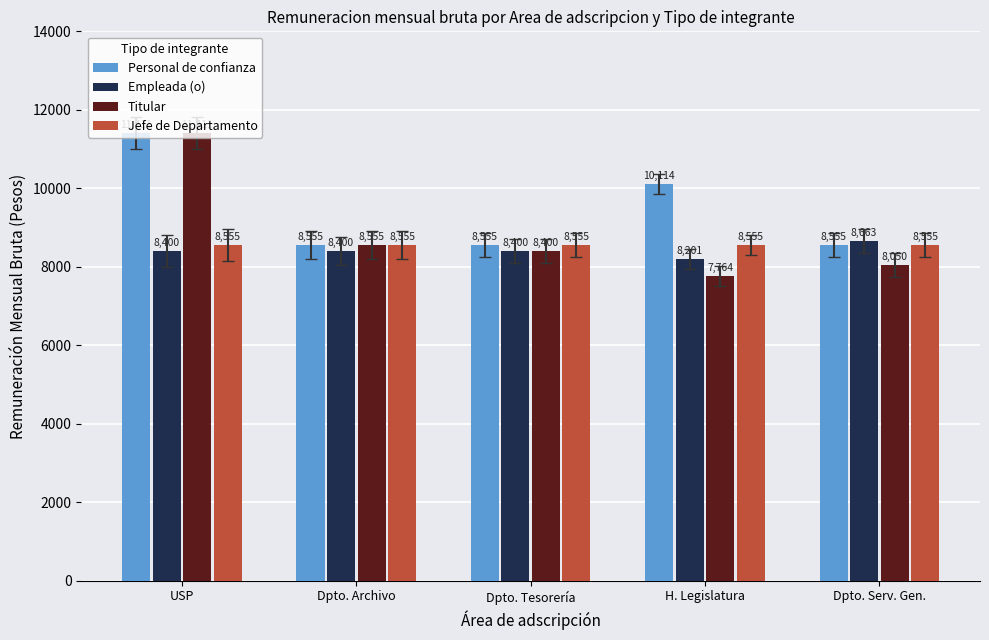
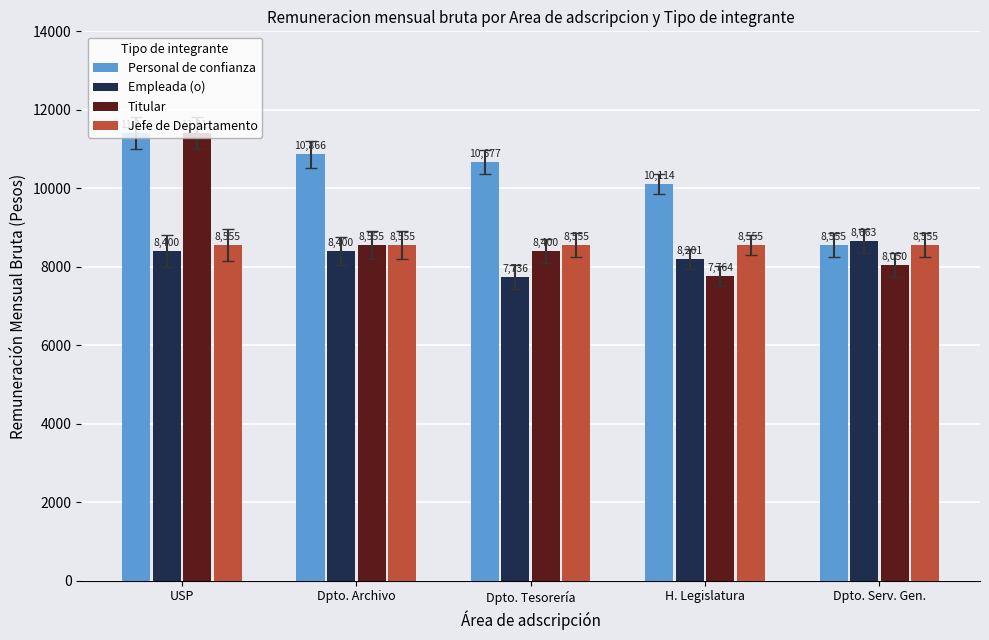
  {
    "Personal de confianza": {
-     "Dpto. Archivo": "8,555",
-     "Dpto. Tesorería": "8,555"
+     "Dpto. Archivo": "10,866",
+     "Dpto. Tesorería": "10,677"
    },
    "Empleada (o)": {
      "USP": "8,400",
-     "Dpto. Tesorería": "8,400"
+     "Dpto. Tesorería": "7,736"
    },
    "Jefe de Departamento": {
      "USP": "8,555"
    }
  }
